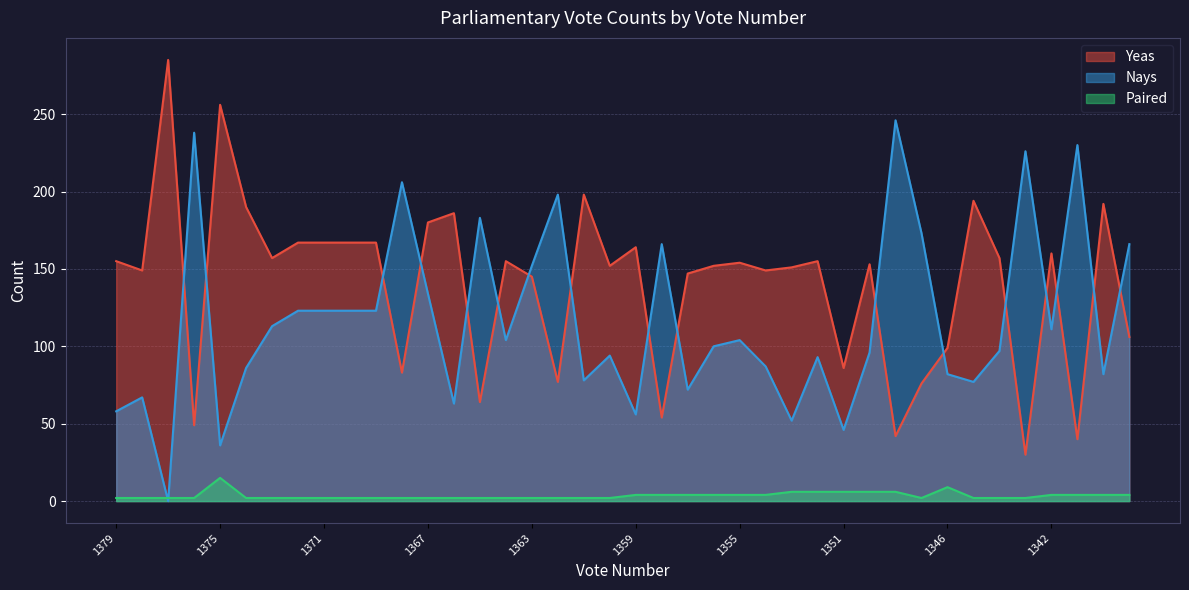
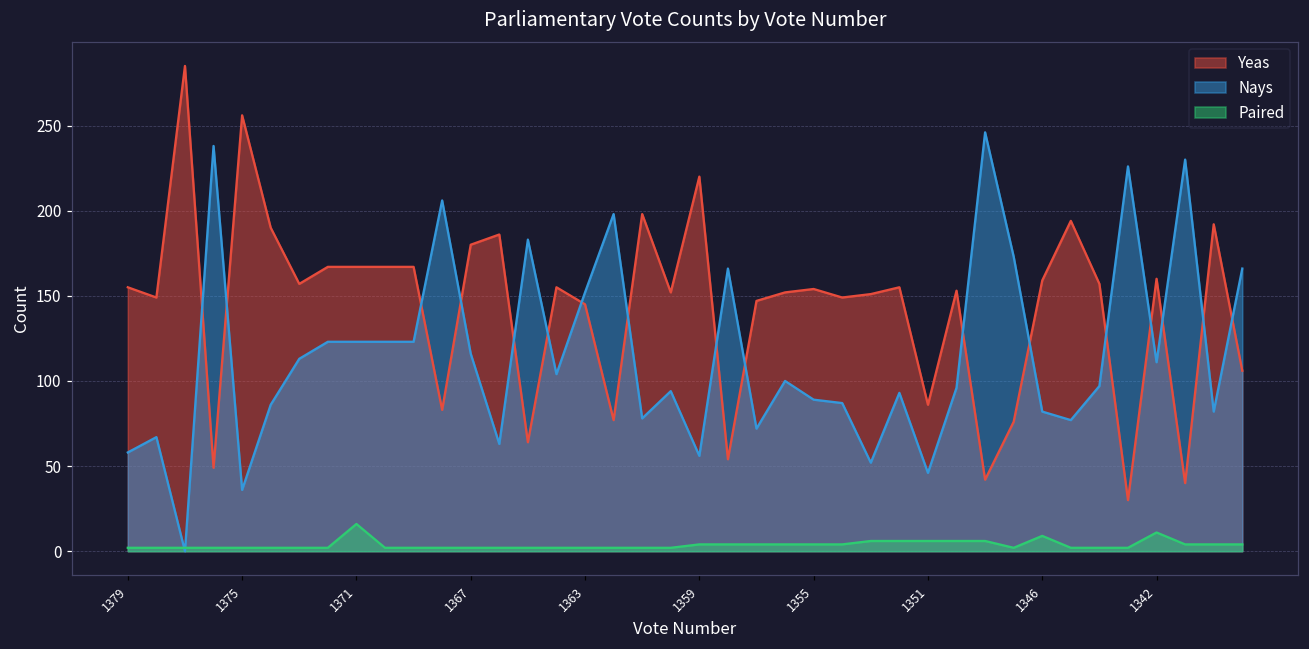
  {
    "Yeas": {
      "1379": 155,
      "1375": 256,
      "1371": 167,
      "1367": 180,
      "1363": 145,
-     "1359": 164,
+     "1359": 220,
      "1355": 154,
      "1351": 86,
-     "1346": 99,
+     "1346": 159,
      "1342": 160
    },
    "Nays": {
      "1379": 58,
      "1375": 36,
      "1371": 123,
-     "1367": 134,
+     "1367": 116,
      "1363": 152,
      "1359": 56,
-     "1355": 104,
+     "1355": 89,
      "1351": 46,
      "1346": 82,
      "1342": 111
    },
    "Paired": {
      "1379": 2,
-     "1375": 15,
-     "1371": 2,
+     "1375": 2,
+     "1371": 16,
      "1367": 2,
      "1363": 2,
      "1359": 4,
      "1355": 4,
      "1351": 6,
      "1346": 9,
-     "1342": 4
+     "1342": 11
    }
  }
